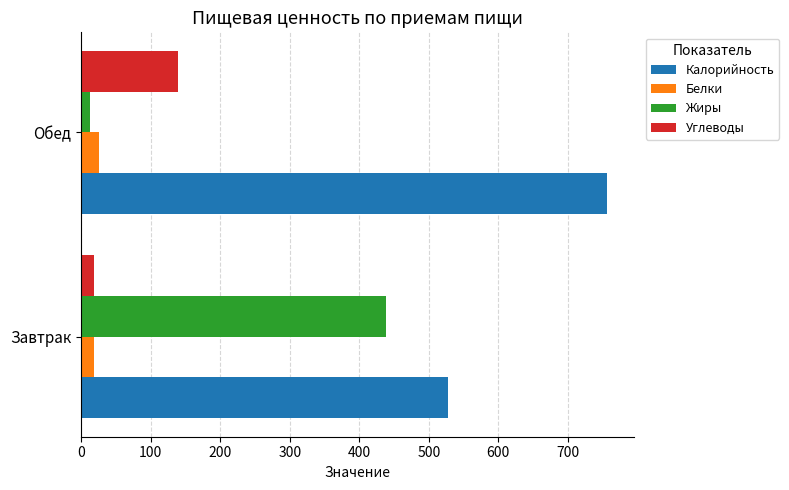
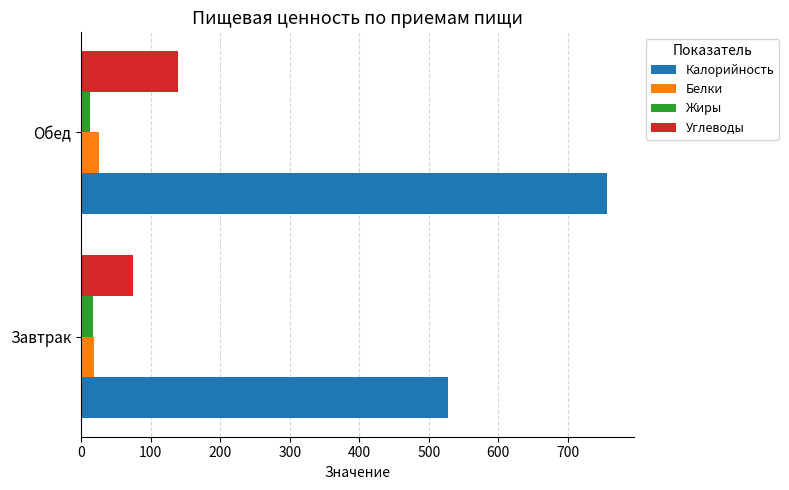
  {
    "Калорийность": {
      "Обед": 760,
      "Завтрак": 530
    },
    "Белки": {
      "Обед": 30,
      "Завтрак": 20
    },
    "Жиры": {
      "Обед": 10,
-     "Завтрак": 440
+     "Завтрак": 20
    },
    "Углеводы": {
      "Обед": 140,
-     "Завтрак": 20
+     "Завтрак": 70
    }
  }
